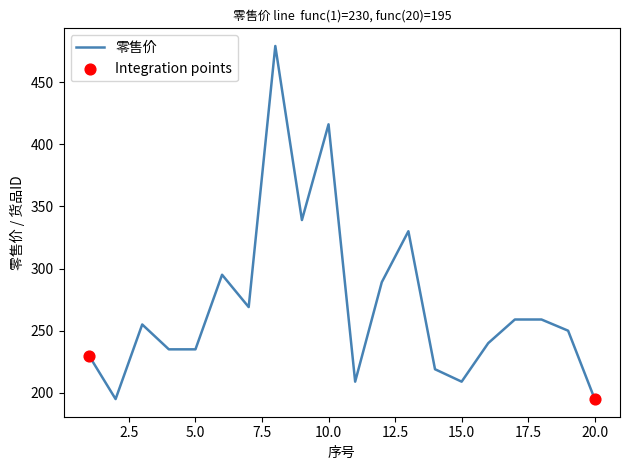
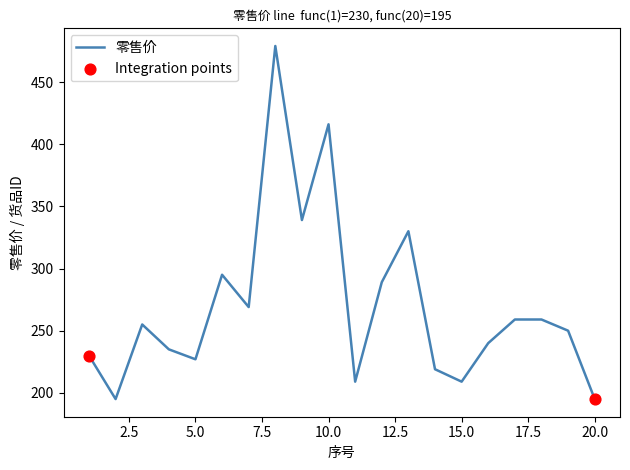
  {
    "零售价": {
-     "5.0": 235,
+     "5.0": 227,
      "10.0": 416,
      "15.0": 209
    }
  }
